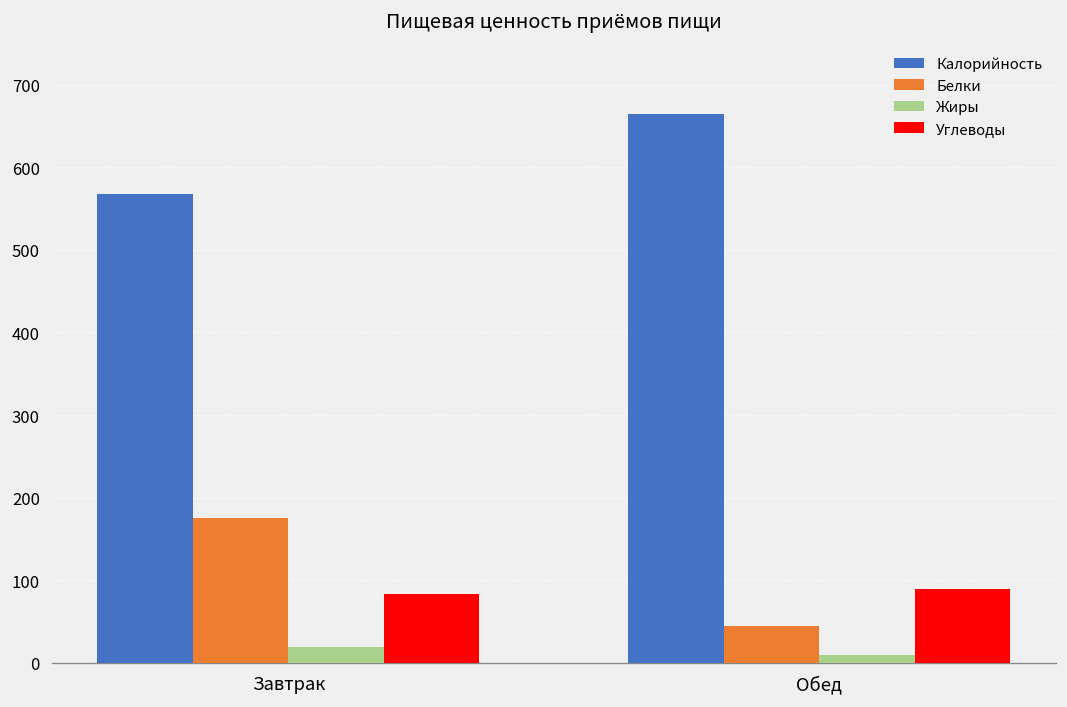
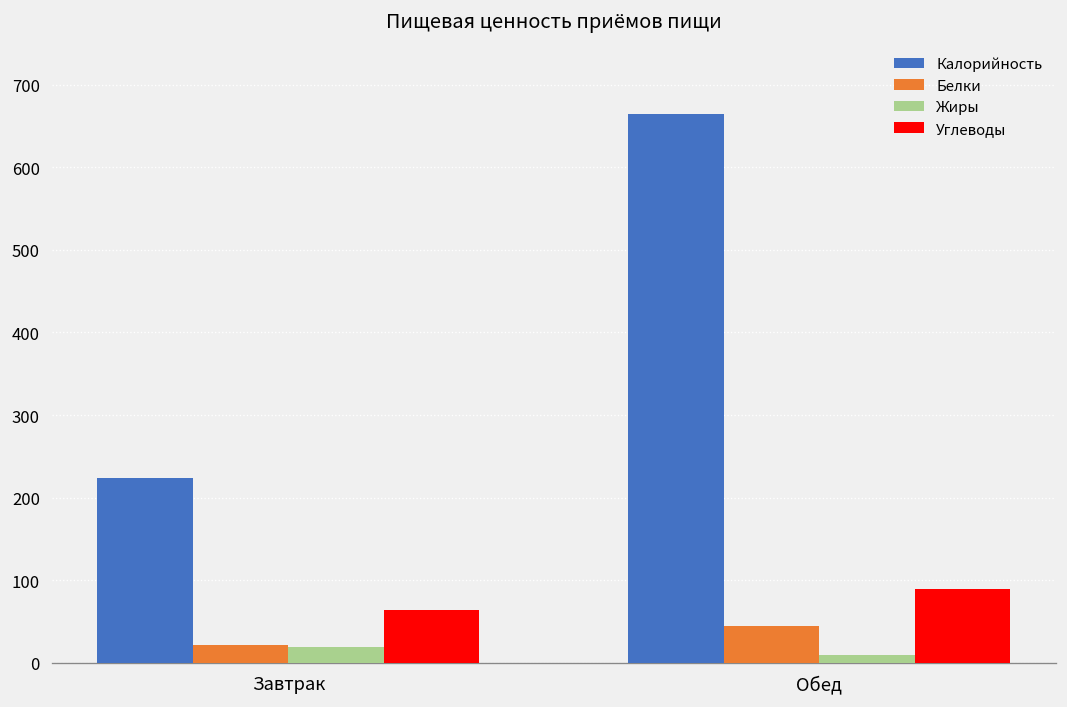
  {
    "Калорийность": {
-     "Завтрак": 570,
+     "Завтрак": 220,
      "Обед": 660
    },
    "Белки": {
-     "Завтрак": 180,
+     "Завтрак": 20,
      "Обед": 50
    },
    "Жиры": {
      "Завтрак": 20,
      "Обед": 10
    },
    "Углеводы": {
-     "Завтрак": 80,
+     "Завтрак": 60,
      "Обед": 90
    }
  }
